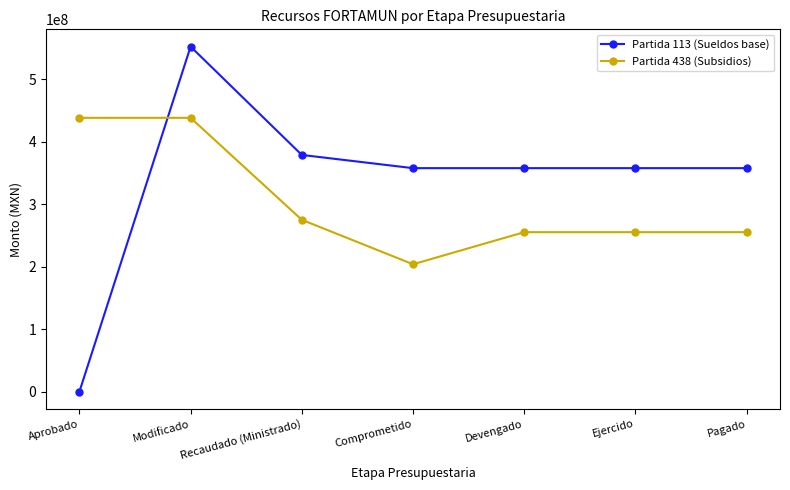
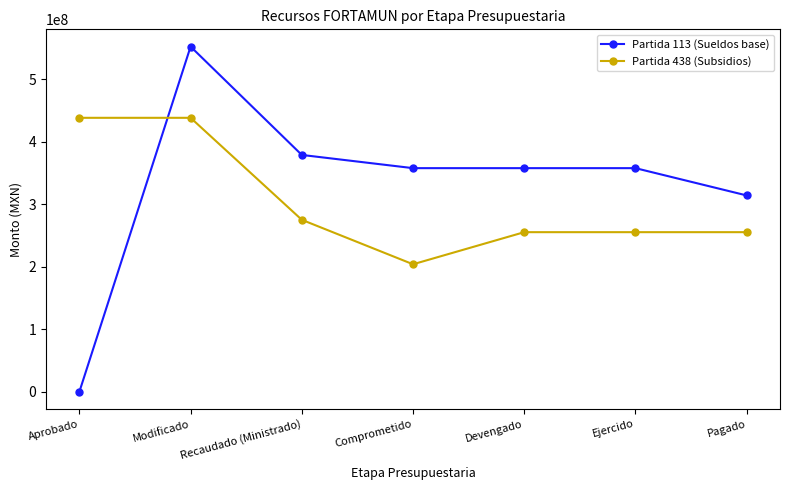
  {
    "Partida 113 (Sueldos base)": {
      "Aprobado": 0,
      "Modificado": 550000000,
      "Recaudado (Ministrado)": 380000000,
      "Comprometido": 360000000,
      "Devengado": 360000000,
      "Ejercido": 360000000,
-     "Pagado": 360000000
+     "Pagado": 310000000
    },
    "Partida 438 (Subsidios)": {
      "Aprobado": 440000000,
      "Modificado": 440000000,
      "Recaudado (Ministrado)": 270000000,
      "Comprometido": 200000000,
      "Devengado": 260000000,
      "Ejercido": 260000000,
      "Pagado": 260000000
    }
  }
